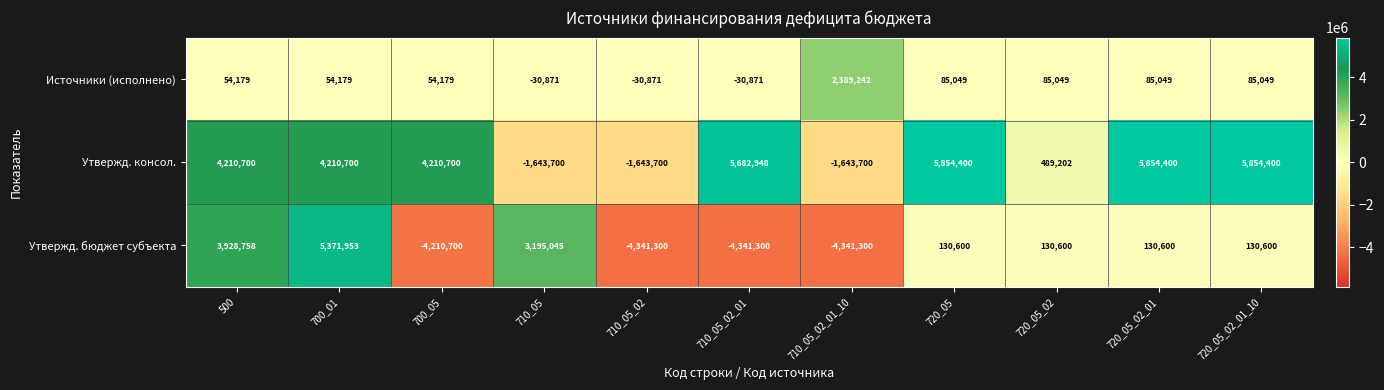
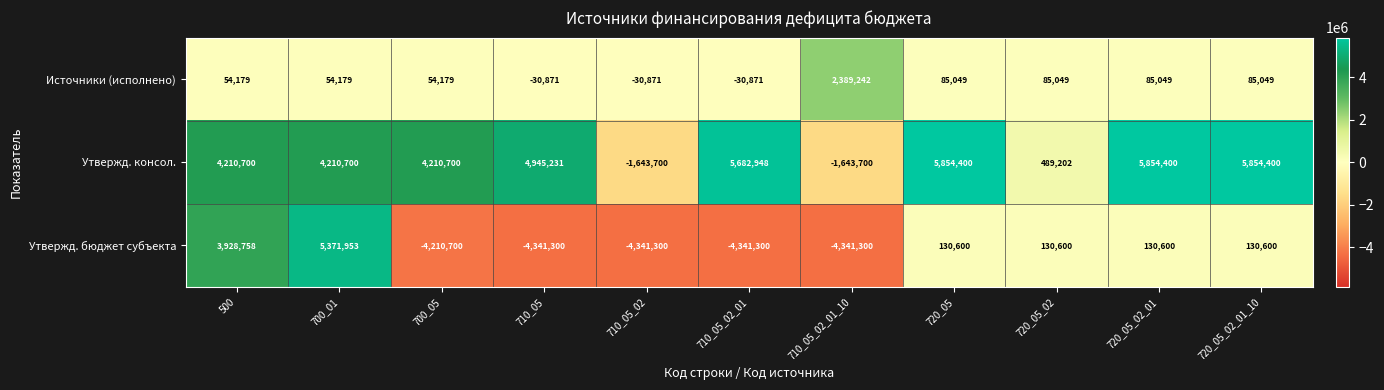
  {
    "Источники (исполнено)": {
      "500": "54,179",
      "700_01": "54,179",
      "700_05": "54,179",
      "710_05": "-30,871",
      "710_05_02": "-30,871",
      "710_05_02_01": "-30,871",
      "710_05_02_01_10": "2,389,242",
      "720_05": "85,049",
      "720_05_02": "85,049",
      "720_05_02_01": "85,049",
      "720_05_02_01_10": "85,049"
    },
    "Утвержд. консол.": {
      "500": "4,210,700",
      "700_01": "4,210,700",
      "700_05": "4,210,700",
-     "710_05": "-1,643,700",
+     "710_05": "4,945,231",
      "710_05_02": "-1,643,700",
      "710_05_02_01": "5,682,948",
      "710_05_02_01_10": "-1,643,700",
      "720_05": "5,854,400",
      "720_05_02": "489,202",
      "720_05_02_01": "5,854,400",
      "720_05_02_01_10": "5,854,400"
    },
    "Утвержд. бюджет субъекта": {
      "500": "3,928,758",
      "700_01": "5,371,953",
      "700_05": "-4,210,700",
-     "710_05": "3,195,045",
+     "710_05": "-4,341,300",
      "710_05_02": "-4,341,300",
      "710_05_02_01": "-4,341,300",
      "710_05_02_01_10": "-4,341,300",
      "720_05": "130,600",
      "720_05_02": "130,600",
      "720_05_02_01": "130,600",
      "720_05_02_01_10": "130,600"
    }
  }
